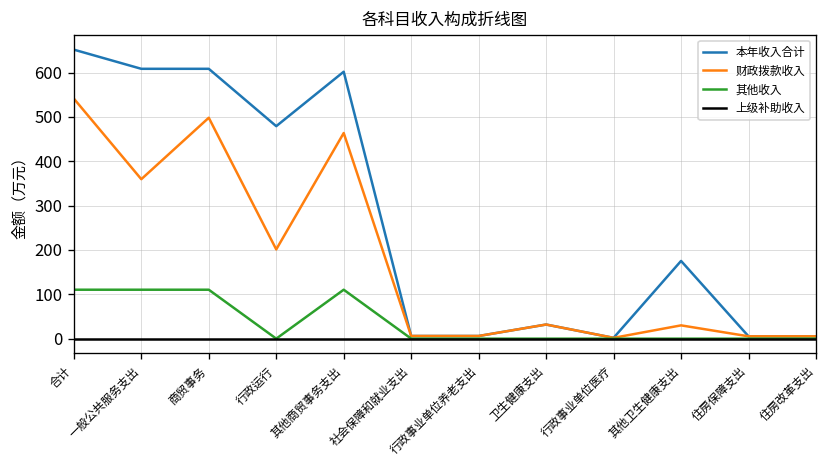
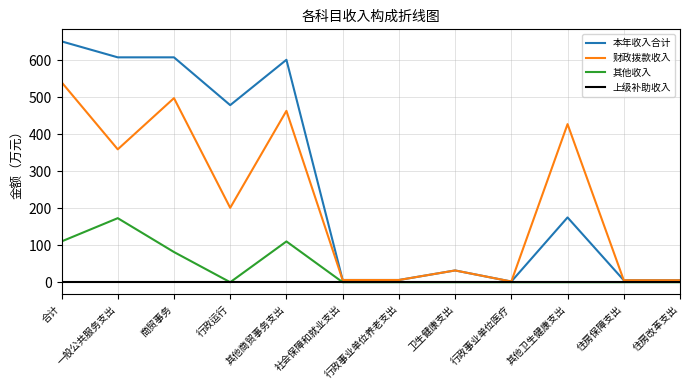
  {
    "本年收入合计": {
      "合计": 650,
      "一般公共服务支出": 610,
      "商贸事务": 610,
      "行政运行": 480,
      "其他商贸事务支出": 600,
      "其他卫生健康支出": 180
    },
    "财政拨款收入": {
      "合计": 540,
      "一般公共服务支出": 360,
      "商贸事务": 500,
      "行政运行": 200,
      "其他商贸事务支出": 460,
-     "其他卫生健康支出": 30
+     "其他卫生健康支出": 430
    },
    "其他收入": {
      "合计": 110,
-     "一般公共服务支出": 110,
-     "商贸事务": 110,
+     "一般公共服务支出": 170,
+     "商贸事务": 80,
      "其他商贸事务支出": 110
    },
    "上级补助收入": {
      "合计": 0,
      "一般公共服务支出": 0,
      "商贸事务": 0,
      "其他商贸事务支出": 0
    }
  }
